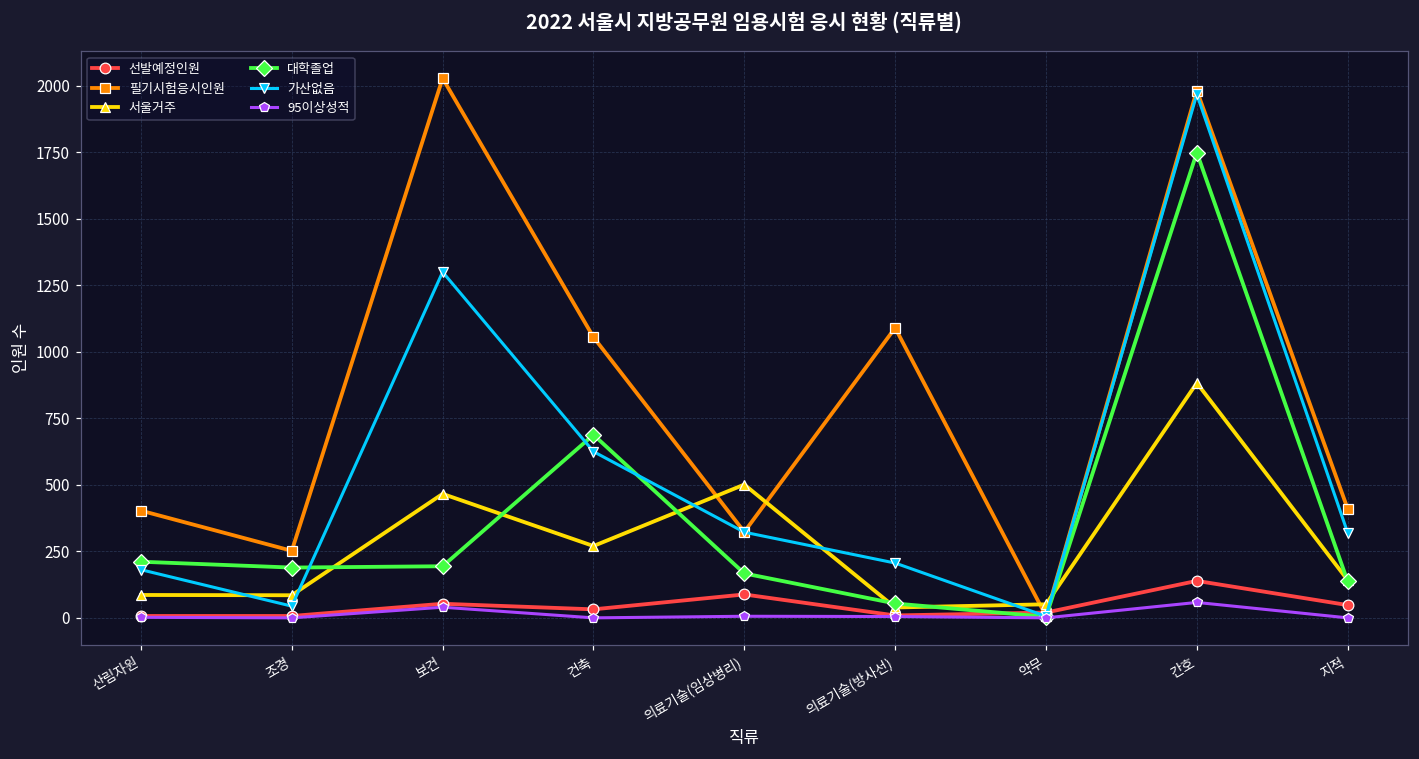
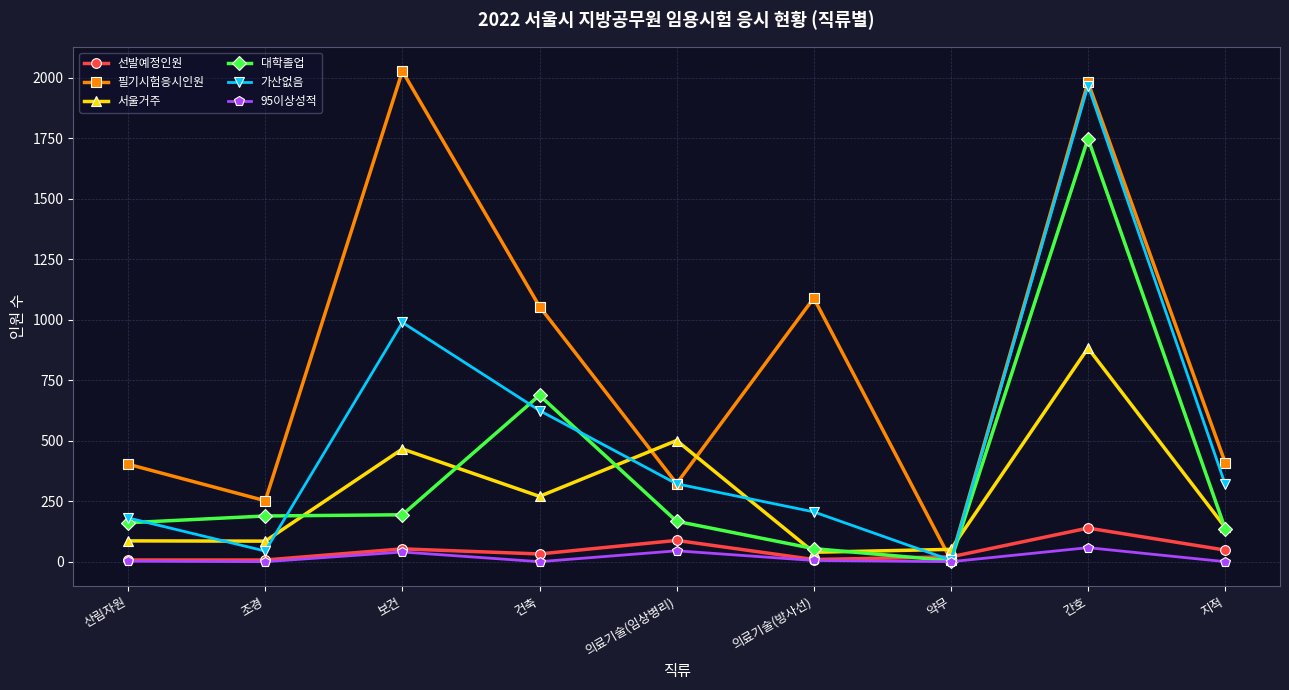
  {
    "선발예정인원": {
      "보건": 50,
      "건축": 30,
      "의료기술(임상병리)": 90,
      "약무": 20,
      "간호": 140,
      "지적": 50
    },
    "필기시험응시인원": {
      "산림자원": 400,
      "조경": 250,
      "보건": 2030,
      "건축": 1060,
      "의료기술(방사선)": 1090,
      "간호": 1980,
      "지적": 410
    },
    "서울거주": {
      "산림자원": 90,
      "조경": 90,
      "보건": 470,
      "건축": 270,
      "의료기술(임상병리)": 500,
      "의료기술(방사선)": 40,
      "약무": 50,
      "간호": 880
    },
    "대학졸업": {
-     "산림자원": 210,
+     "산림자원": 160,
      "조경": 190,
      "보건": 190,
      "건축": 690,
      "의료기술(임상병리)": 170,
      "의료기술(방사선)": 50,
      "간호": 1750
    },
    "가산없음": {
      "산림자원": 180,
      "조경": 40,
-     "보건": 1300,
+     "보건": 990,
      "건축": 630,
      "의료기술(방사선)": 210,
      "간호": 1970,
      "지적": 320
    },
    "95이상성적": {
      "보건": 40,
      "건축": 0,
-     "의료기술(임상병리)": 10,
+     "의료기술(임상병리)": 50,
      "간호": 60,
      "지적": 0
    }
  }
